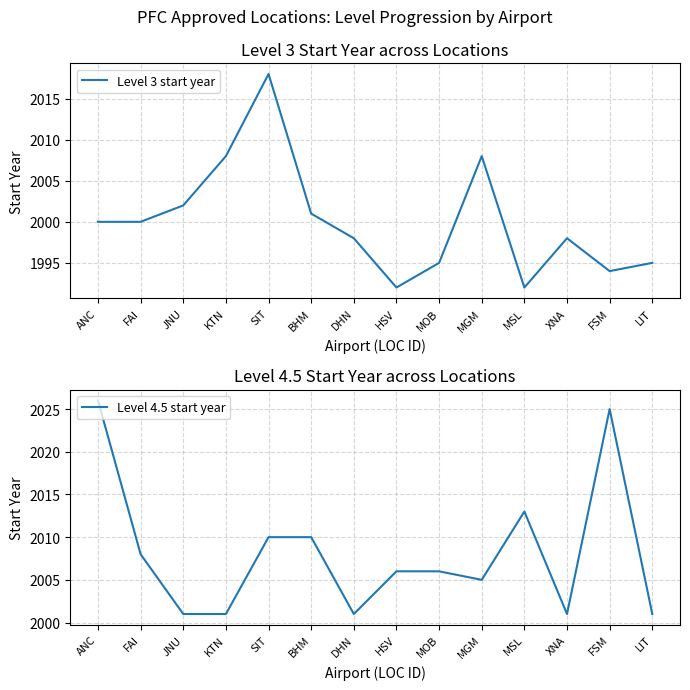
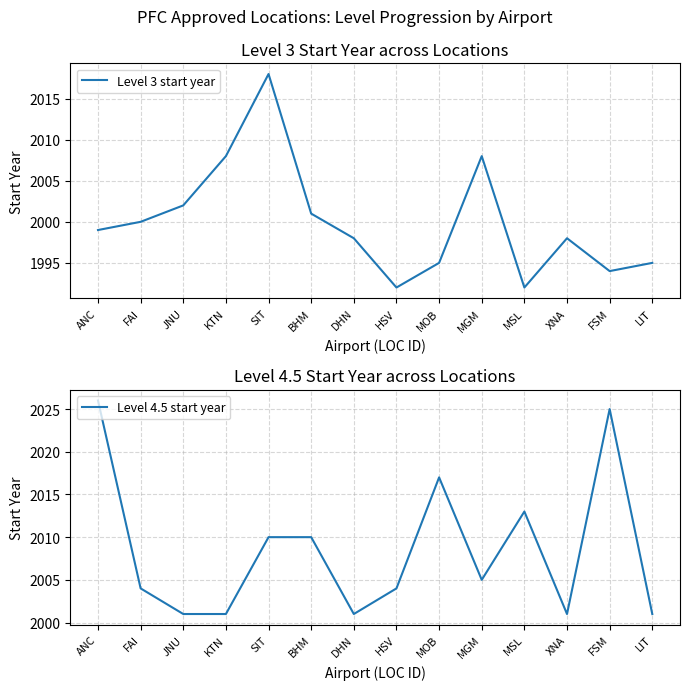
  {
    "Level 3 Start Year across Locations": {
-     "ANC": 2000,
+     "ANC": 1999,
      "FAI": 2000,
      "JNU": 2002,
      "KTN": 2008,
      "SIT": 2018,
      "BHM": 2001,
      "DHN": 1998,
      "HSV": 1992,
      "MOB": 1995,
      "MGM": 2008,
      "MSL": 1992,
      "XNA": 1998,
      "FSM": 1994,
      "LIT": 1995
    },
    "Level 4.5 Start Year across Locations": {
-     "FAI": 2008,
+     "FAI": 2004,
      "JNU": 2001,
      "KTN": 2001,
      "SIT": 2010,
      "BHM": 2010,
      "DHN": 2001,
-     "HSV": 2006,
-     "MOB": 2006,
+     "HSV": 2004,
+     "MOB": 2017,
      "MGM": 2005,
      "MSL": 2013,
      "XNA": 2001,
      "FSM": 2025,
      "LIT": 2001
    }
  }
